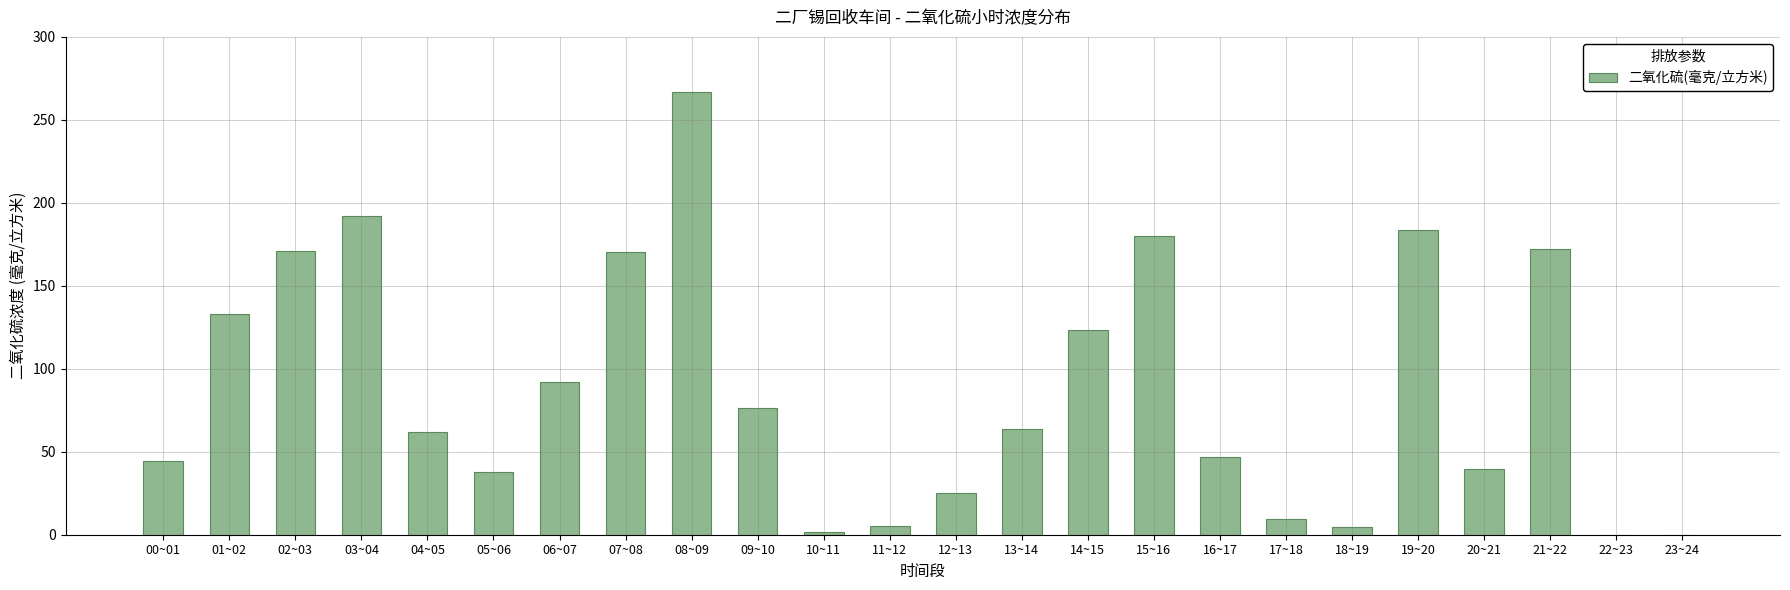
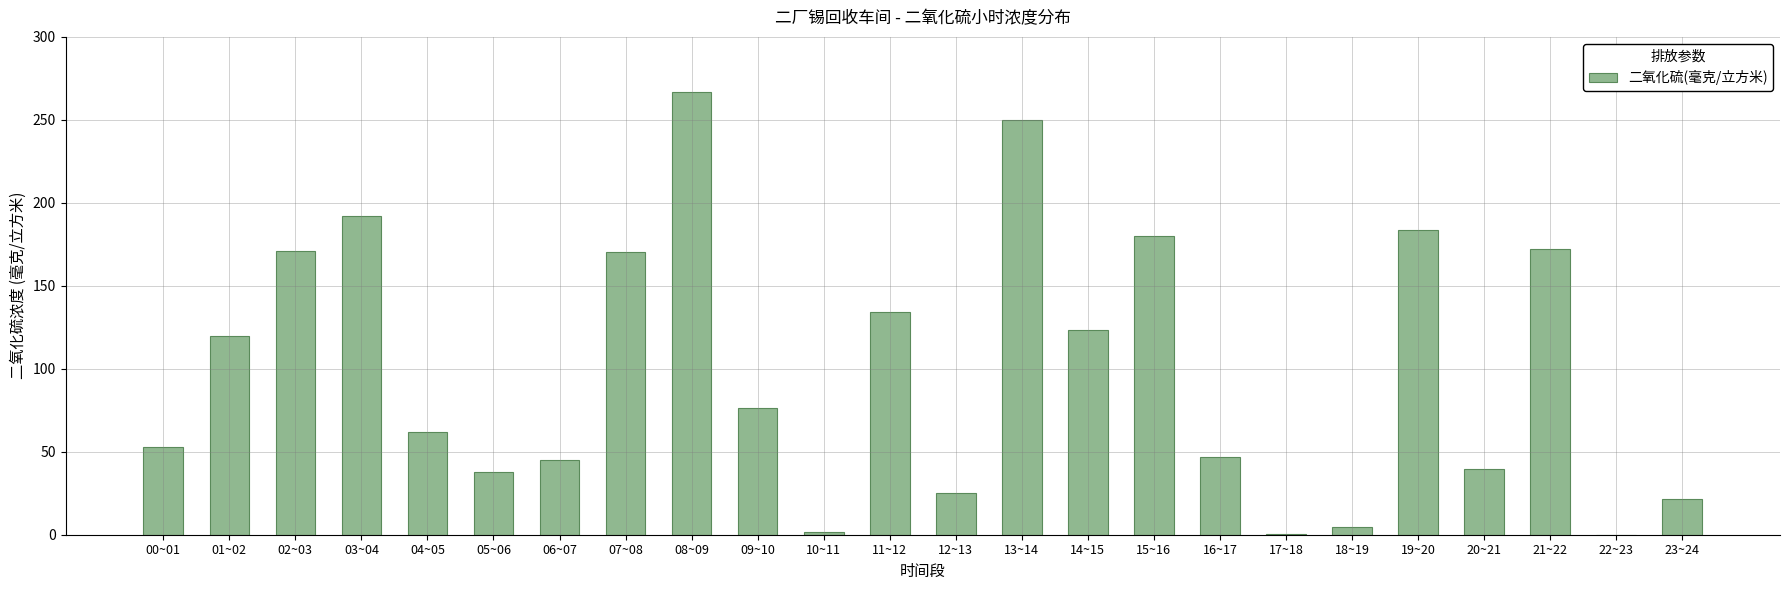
  {
-   "00~01": 44,
-   "01~02": 133,
+   "00~01": 53,
+   "01~02": 120,
    "02~03": 171,
    "03~04": 192,
    "04~05": 62,
    "05~06": 38,
-   "06~07": 92,
+   "06~07": 45,
    "07~08": 170,
    "08~09": 267,
    "09~10": 76,
-   "11~12": 5,
+   "11~12": 134,
    "12~13": 25,
-   "13~14": 64,
+   "13~14": 250,
    "14~15": 123,
    "15~16": 180,
    "16~17": 47,
-   "17~18": 9,
+   "17~18": 0,
    "18~19": 5,
    "19~20": 184,
    "20~21": 40,
    "21~22": 172,
    "22~23": 0,
-   "23~24": 0
+   "23~24": 22
  }
